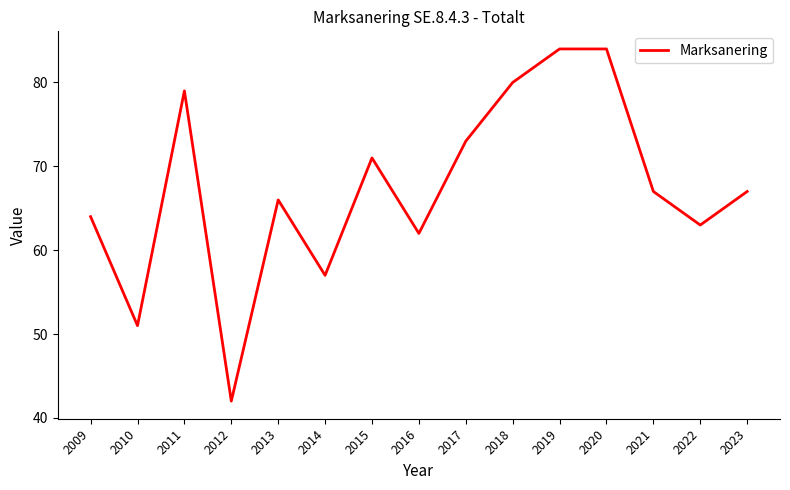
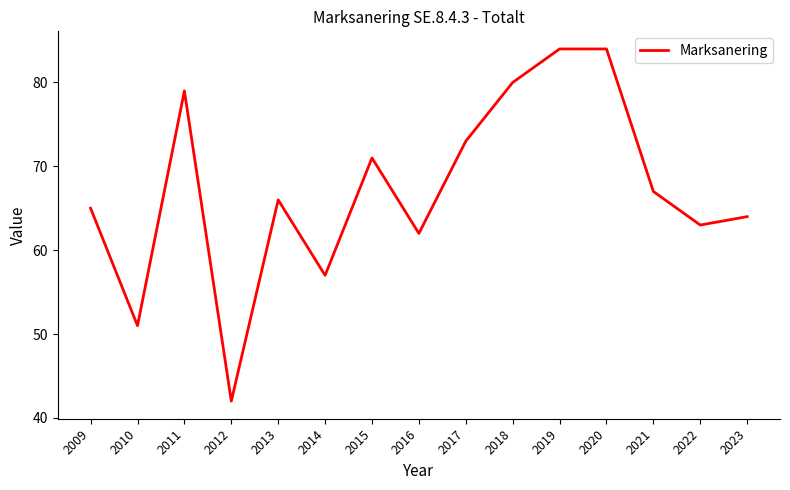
  {
-   "2009": 64,
+   "2009": 65,
    "2010": 51,
    "2011": 79,
    "2012": 42,
    "2013": 66,
    "2014": 57,
    "2015": 71,
    "2016": 62,
    "2017": 73,
    "2018": 80,
    "2019": 84,
    "2020": 84,
    "2021": 67,
    "2022": 63,
-   "2023": 67
+   "2023": 64
  }
